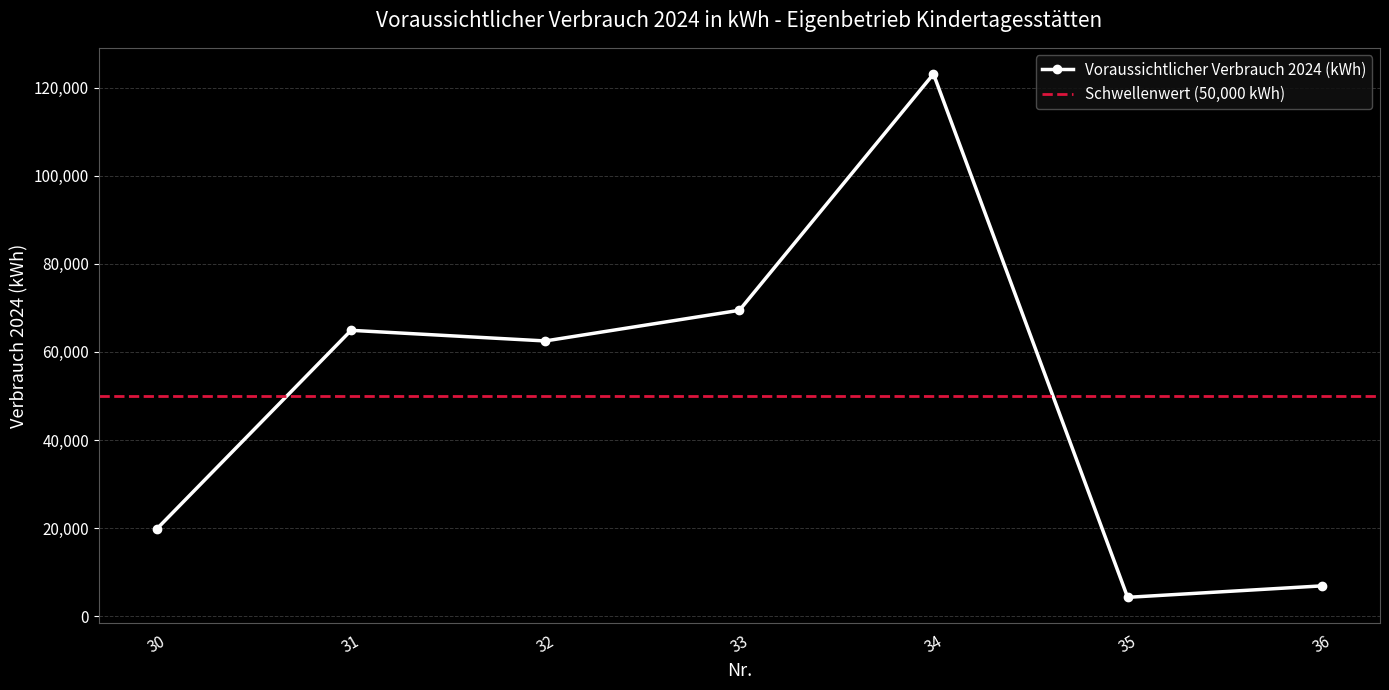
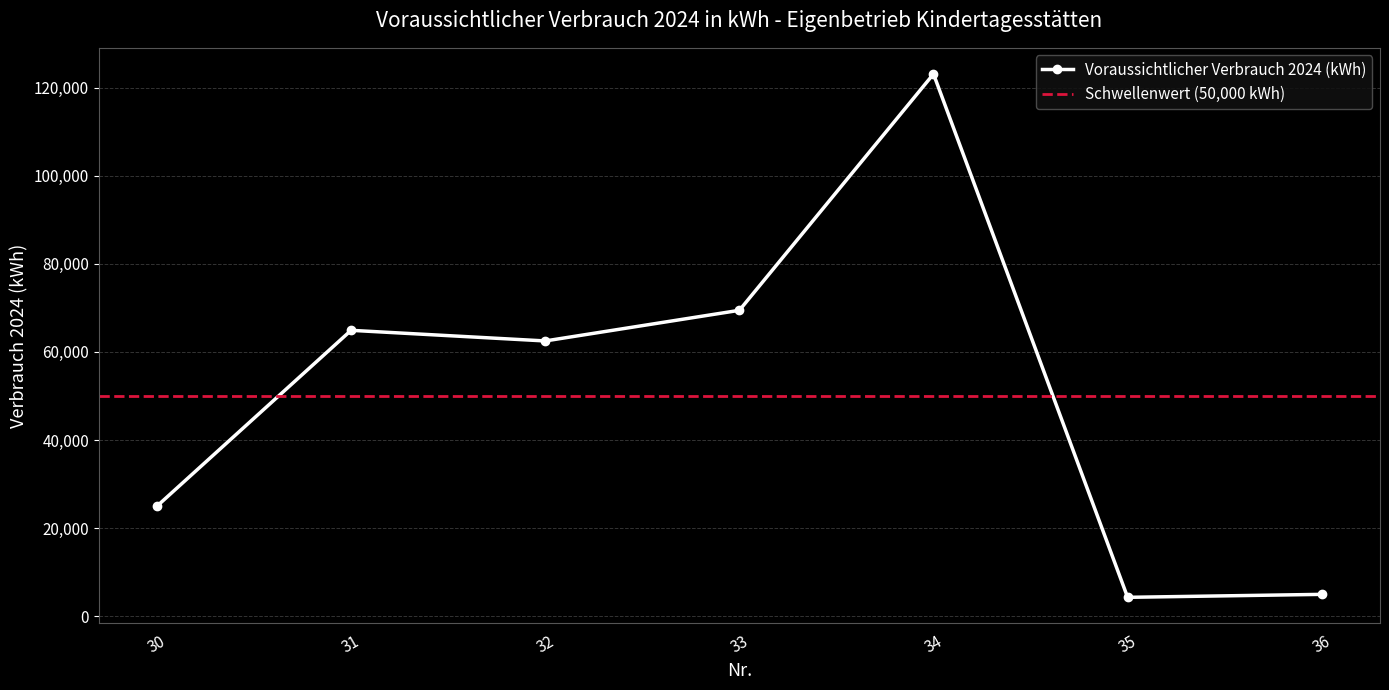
  {
-   "30": "20,000",
+   "30": "25,000",
    "31": "65,000",
    "32": "63,000",
    "33": "69,000",
    "34": "123,000",
    "35": "4,000",
-   "36": "7,000"
+   "36": "5,000"
  }
